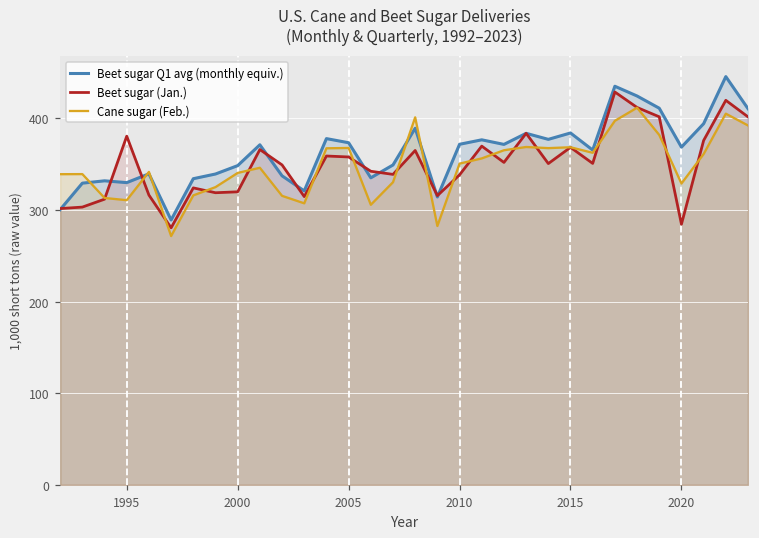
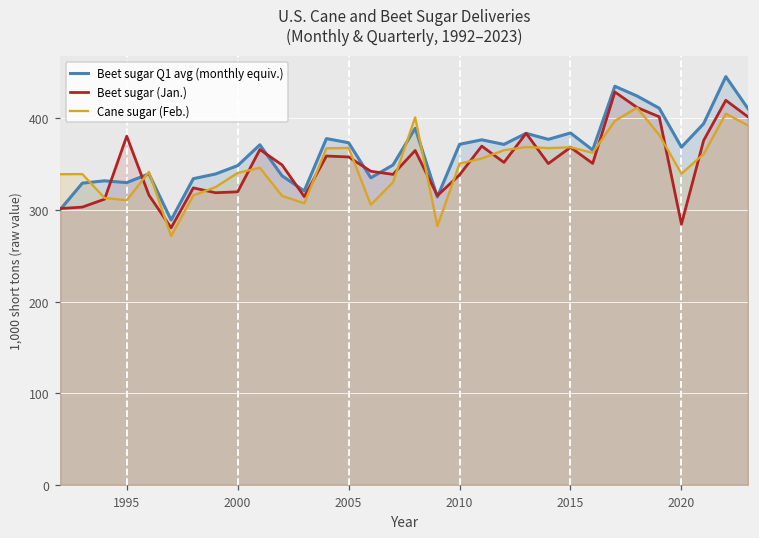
  {
    "Beet sugar Q1 avg (monthly equiv.)": {
      "1995": 330,
      "2000": 350,
      "2005": 370,
      "2010": 370,
      "2015": 380,
      "2020": 370
    },
    "Beet sugar (Jan.)": {
      "1995": 380,
      "2000": 320,
      "2005": 360,
      "2010": 340,
      "2020": 280
    },
    "Cane sugar (Feb.)": {
      "1995": 310,
      "2000": 340,
      "2005": 370,
      "2010": 350,
-     "2020": 330
+     "2020": 340
    }
  }
